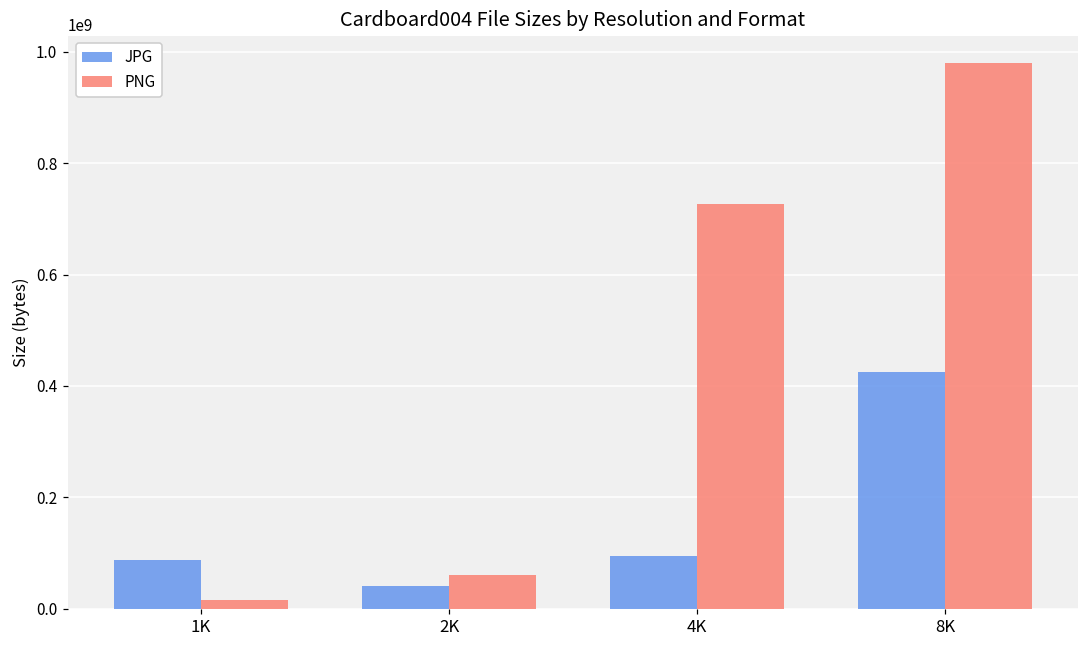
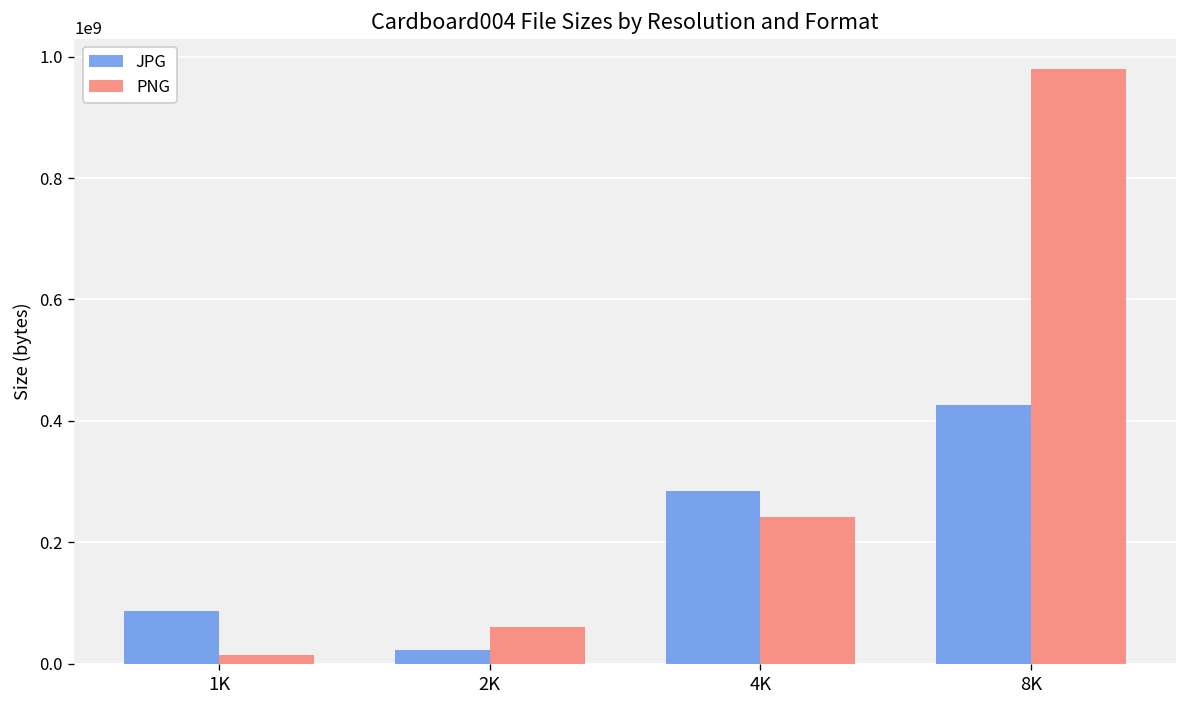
  {
    "JPG": {
      "1K": 90000000,
-     "2K": 40000000,
-     "4K": 90000000,
+     "2K": 20000000,
+     "4K": 280000000,
      "8K": 430000000
    },
    "PNG": {
      "1K": 20000000,
      "2K": 60000000,
-     "4K": 730000000,
+     "4K": 240000000,
      "8K": 980000000
    }
  }
